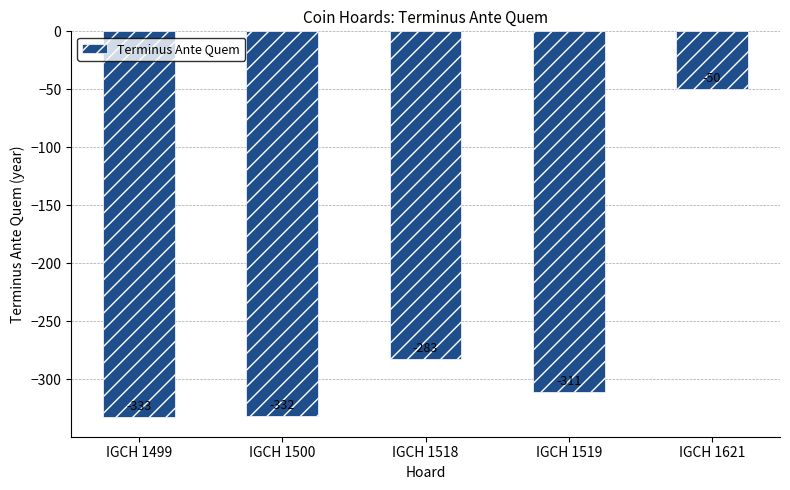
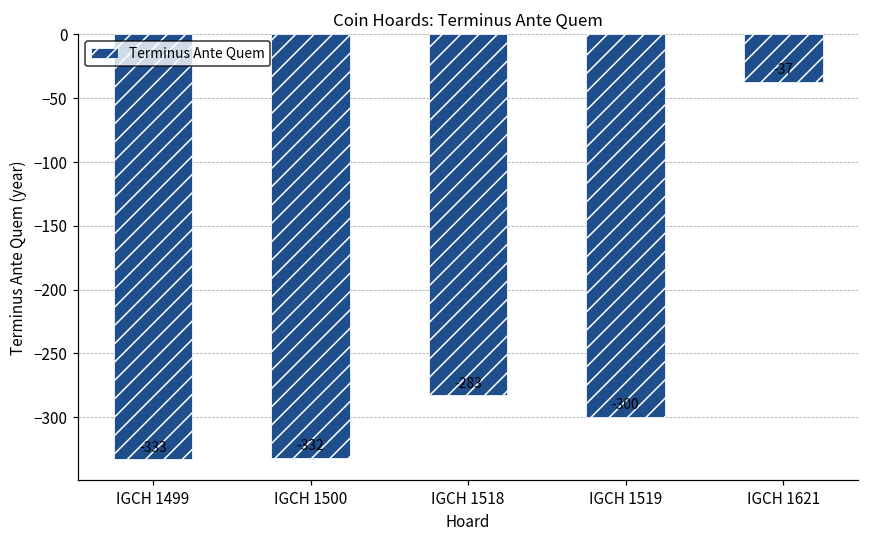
  {
    "IGCH 1499": -333,
    "IGCH 1500": -332,
    "IGCH 1518": -283,
-   "IGCH 1519": -311,
-   "IGCH 1621": -50
+   "IGCH 1519": -300,
+   "IGCH 1621": -37
  }
